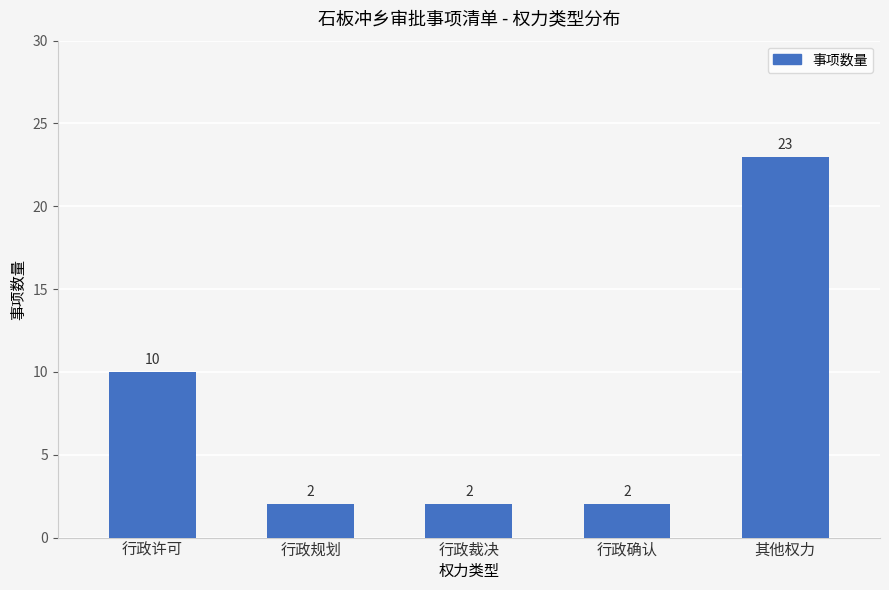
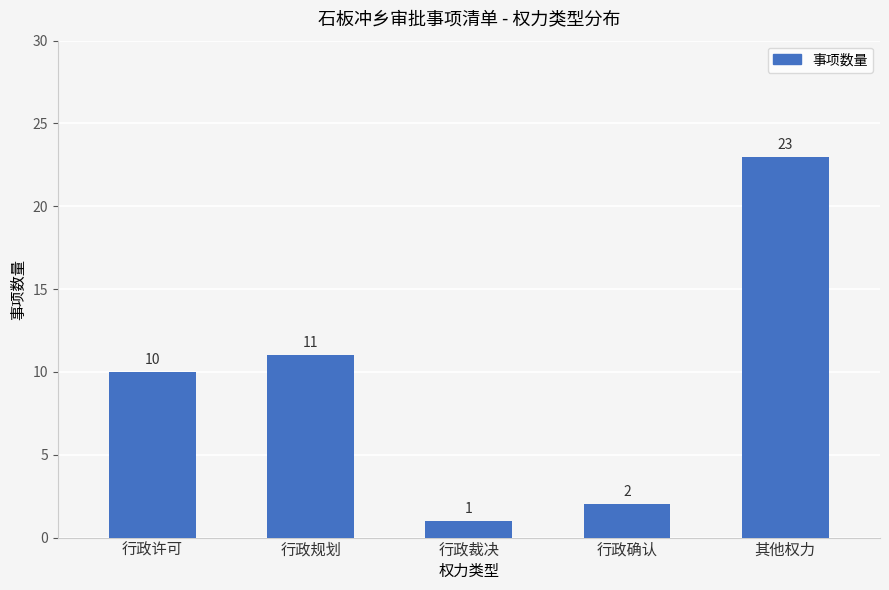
  {
    "行政许可": 10,
-   "行政规划": 2,
-   "行政裁决": 2,
+   "行政规划": 11,
+   "行政裁决": 1,
    "行政确认": 2,
    "其他权力": 23
  }
